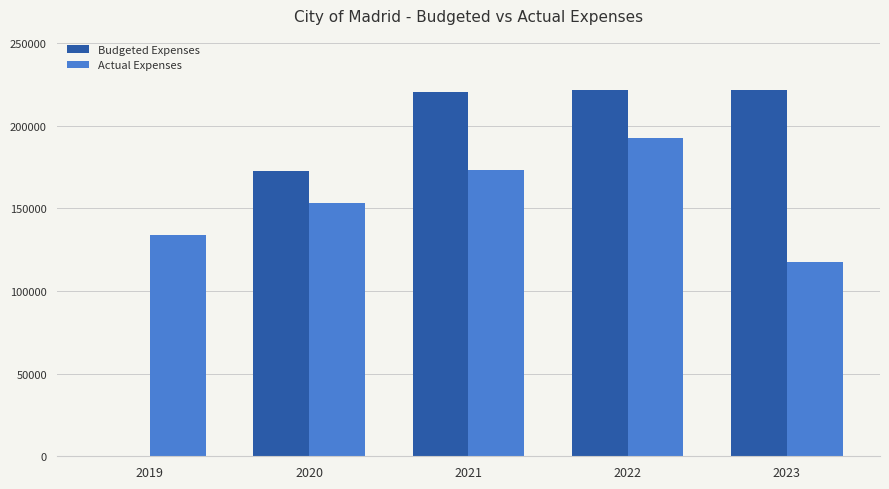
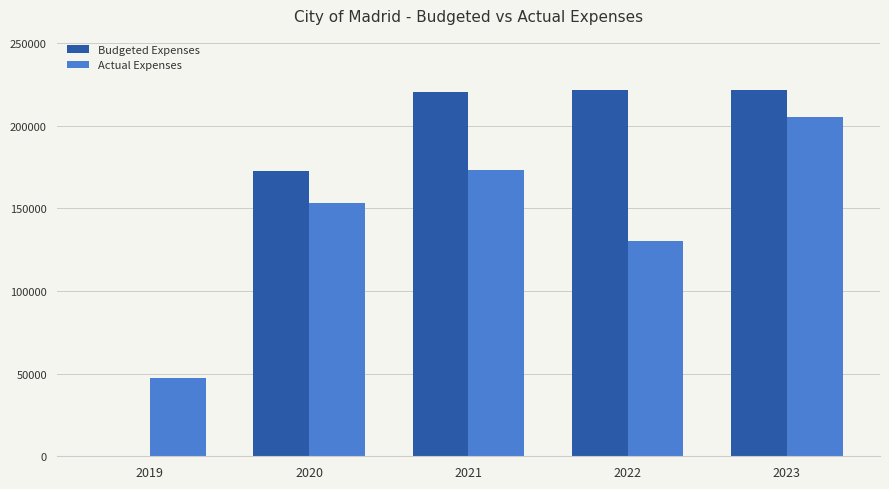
  {
    "Budgeted Expenses": {
      "2019": 0,
      "2020": 173000,
      "2021": 221000,
      "2022": 222000,
      "2023": 222000
    },
    "Actual Expenses": {
-     "2019": 134000,
+     "2019": 47000,
      "2020": 153000,
      "2021": 173000,
-     "2022": 193000,
-     "2023": 118000
+     "2022": 130000,
+     "2023": 205000
    }
  }
